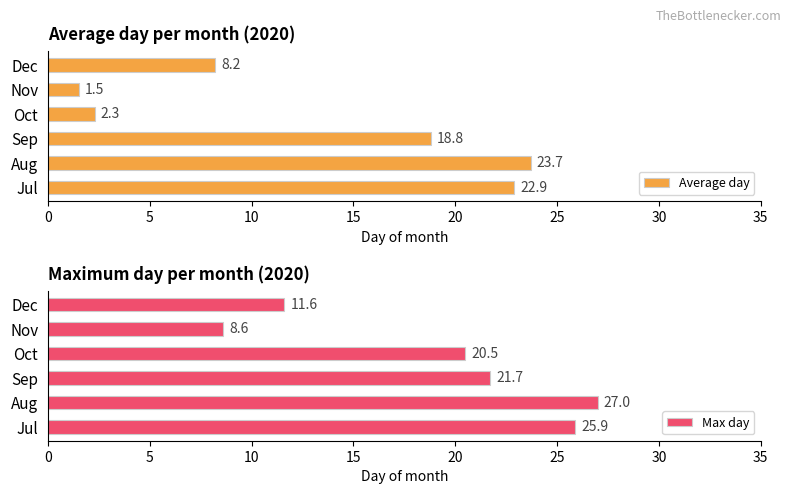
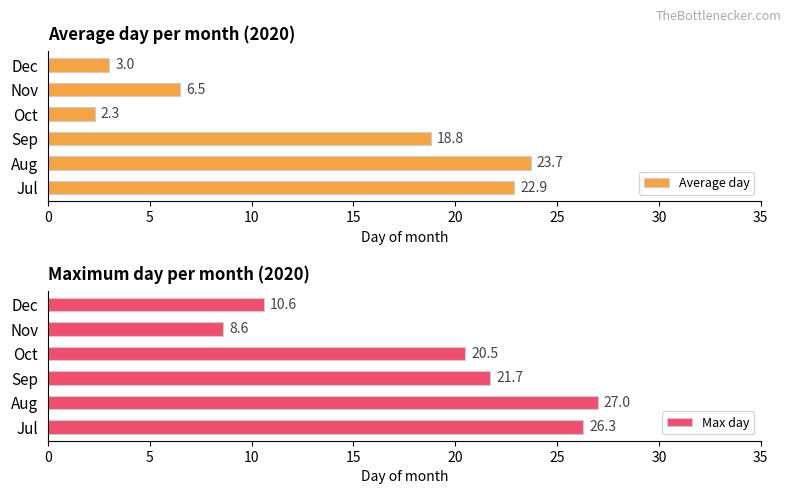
  {
    "Average day per month (2020)": {
-     "Dec": 8.2,
-     "Nov": 1.5,
+     "Dec": 3.0,
+     "Nov": 6.5,
      "Oct": 2.3,
      "Sep": 18.8,
      "Aug": 23.7,
      "Jul": 22.9
    },
    "Maximum day per month (2020)": {
-     "Dec": 11.6,
+     "Dec": 10.6,
      "Nov": 8.6,
      "Oct": 20.5,
      "Sep": 21.7,
      "Aug": 27.0,
-     "Jul": 25.9
+     "Jul": 26.3
    }
  }
